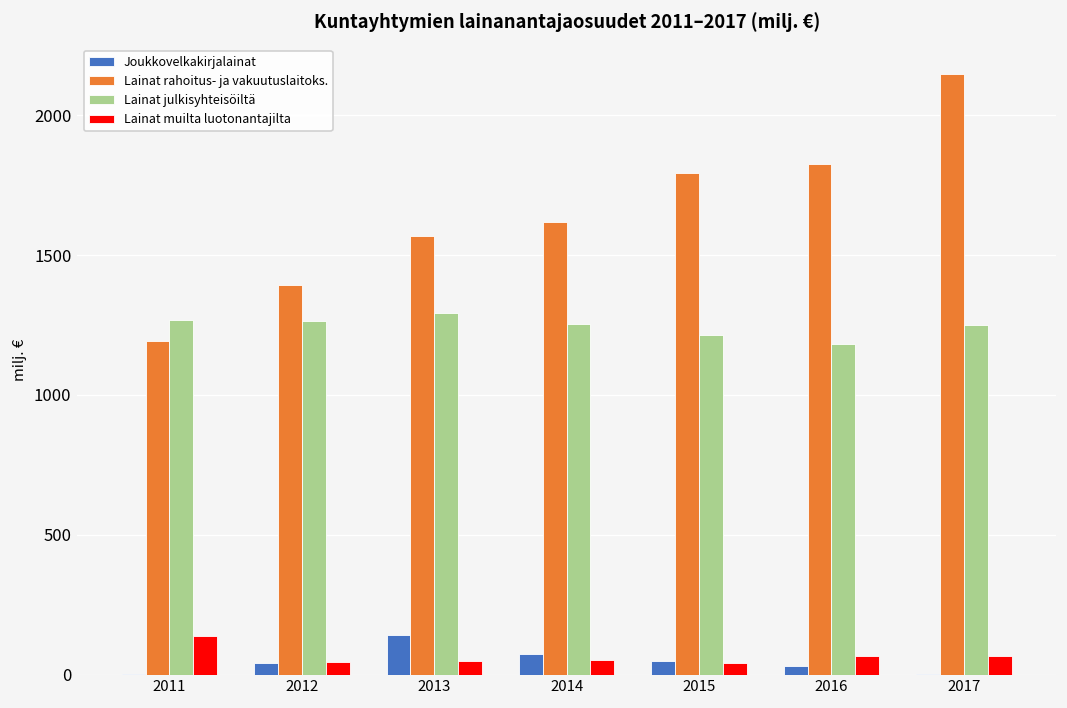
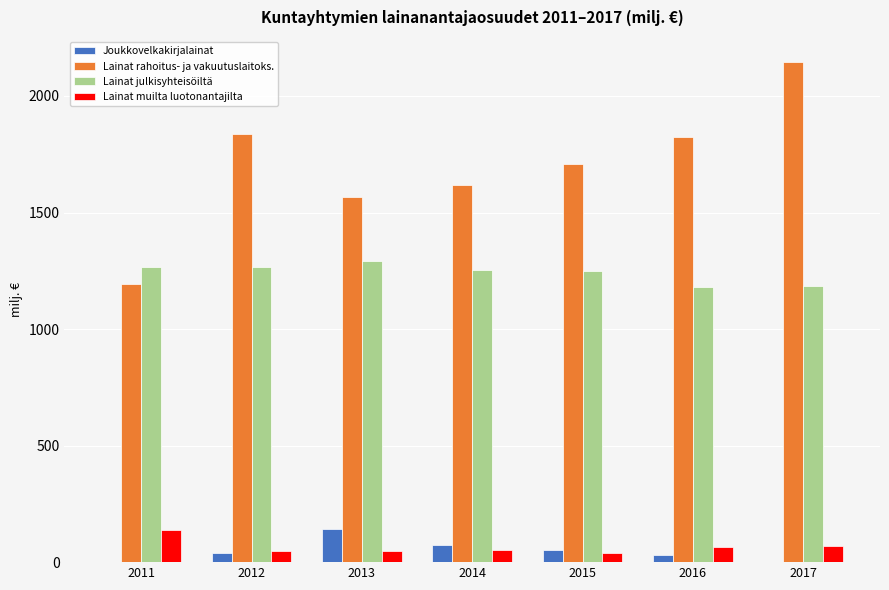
  {
    "Joukkovelkakirjalainat": {
      "2012": 40,
      "2013": 140,
      "2014": 80,
      "2015": 50,
      "2016": 30
    },
    "Lainat rahoitus- ja vakuutuslaitoks.": {
      "2011": 1190,
-     "2012": 1390,
+     "2012": 1840,
      "2013": 1570,
      "2014": 1620,
-     "2015": 1790,
+     "2015": 1710,
      "2016": 1830,
      "2017": 2150
    },
    "Lainat julkisyhteisöiltä": {
      "2011": 1270,
      "2012": 1260,
      "2013": 1290,
      "2014": 1250,
-     "2015": 1210,
+     "2015": 1250,
      "2016": 1180,
-     "2017": 1250
+     "2017": 1190
    },
    "Lainat muilta luotonantajilta": {
      "2011": 140,
      "2012": 50,
      "2013": 50,
      "2014": 50,
      "2015": 40,
      "2016": 70,
      "2017": 70
    }
  }
